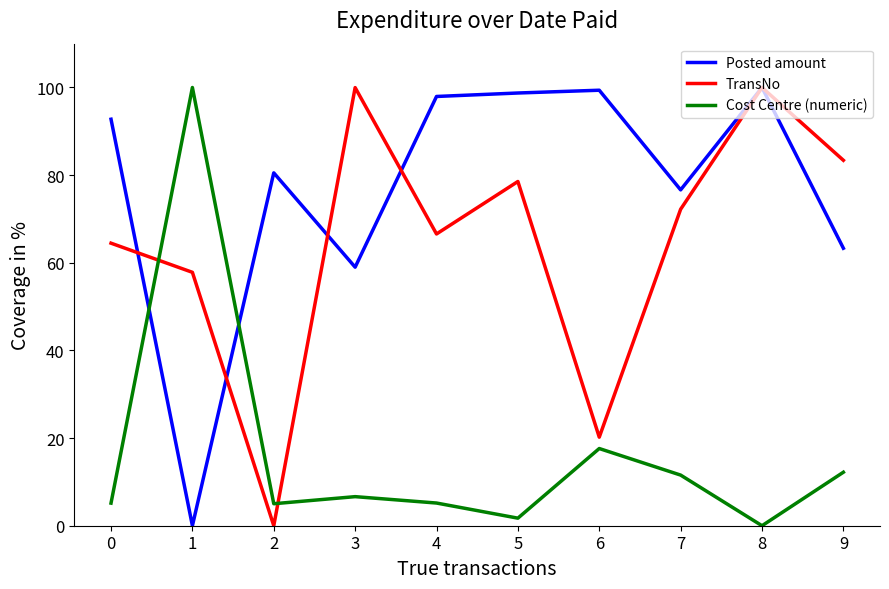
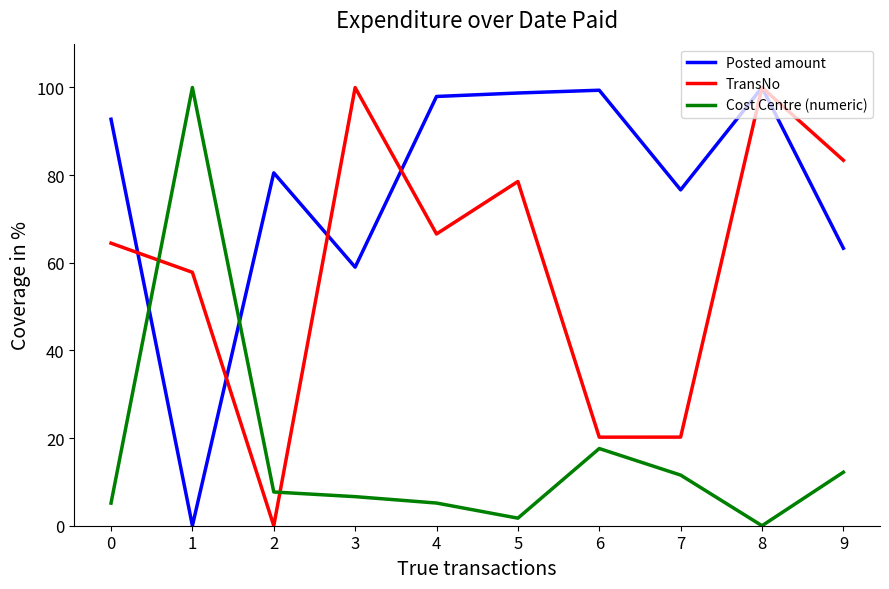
  {
    "Posted amount": {
      "0": 93,
      "1": 0,
      "2": 81,
      "3": 59,
      "4": 98,
      "5": 99,
      "6": 99,
      "7": 77,
      "9": 63
    },
    "TransNo": {
      "0": 64,
      "1": 58,
      "2": 0,
      "3": 100,
      "4": 67,
      "5": 79,
      "6": 20,
-     "7": 72,
+     "7": 20,
      "9": 83
    },
    "Cost Centre (numeric)": {
      "0": 5,
      "1": 100,
-     "2": 5,
+     "2": 8,
      "3": 7,
      "4": 5,
      "5": 2,
      "6": 18,
      "7": 12,
      "8": 0,
      "9": 12
    }
  }
